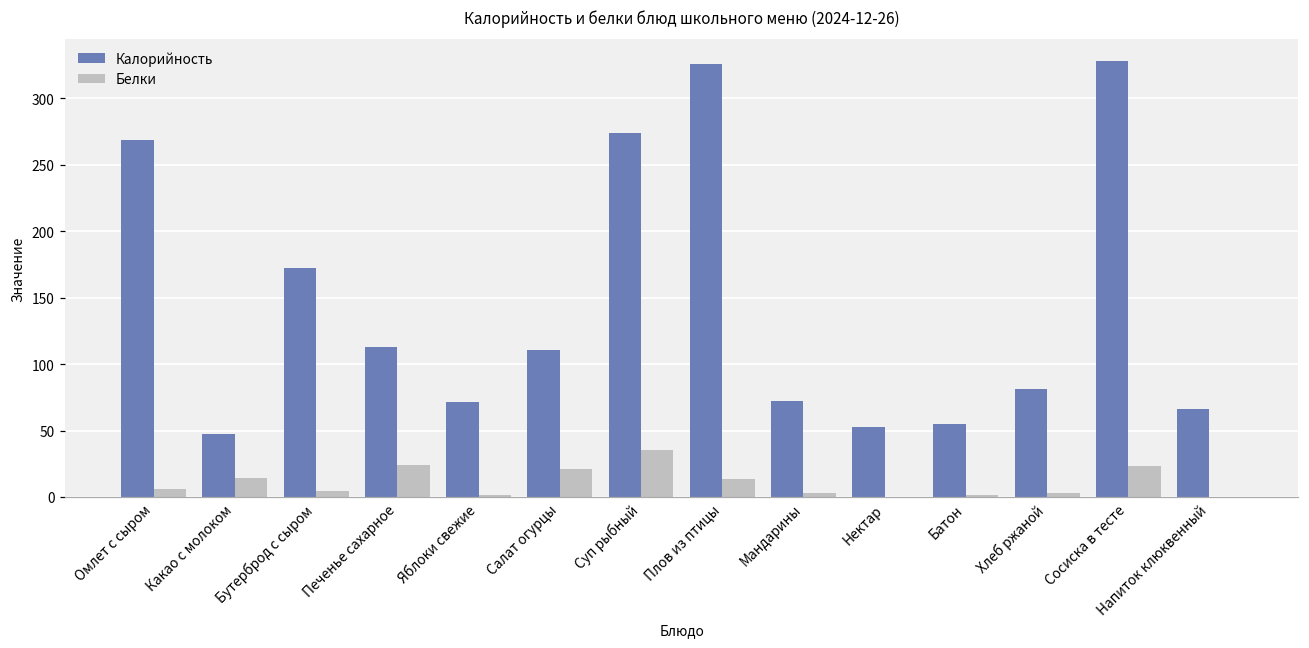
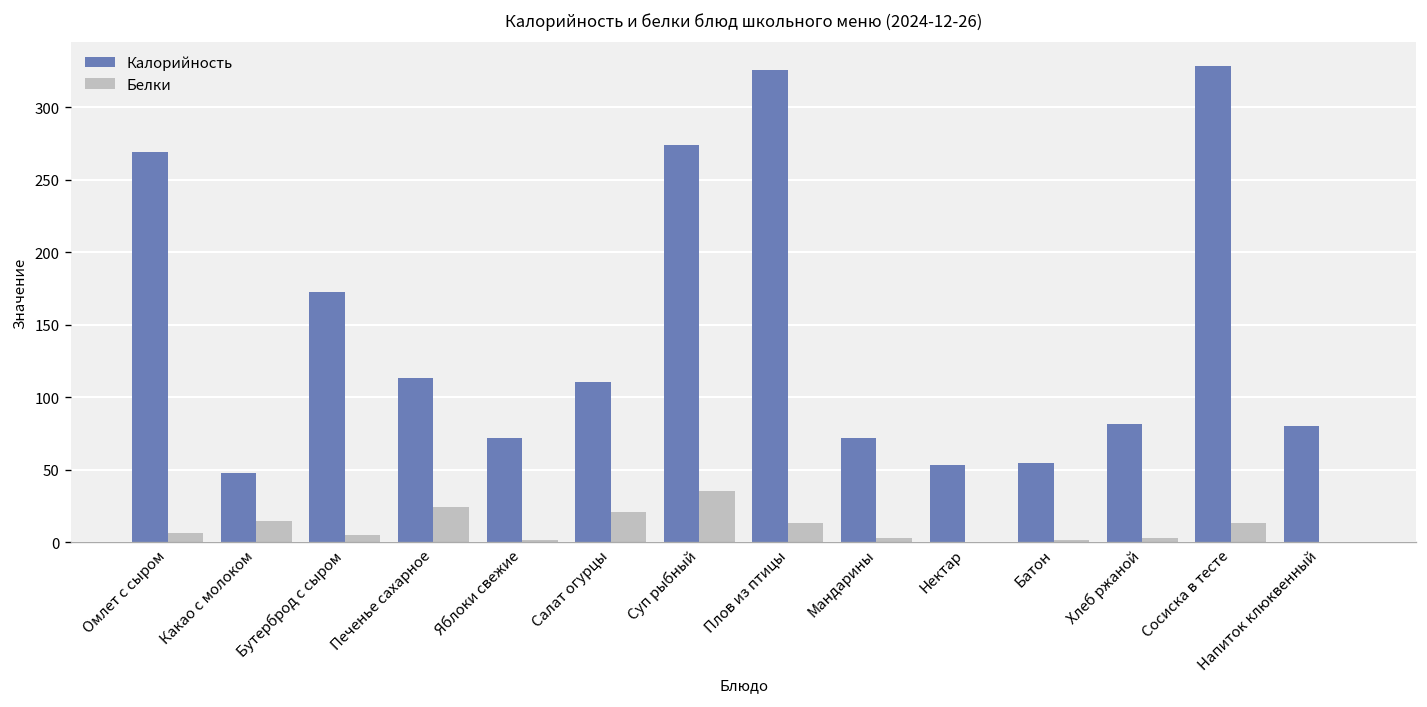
  {
    "Калорийность": {
      "Омлет с сыром": 269,
      "Какао с молоком": 48,
      "Бутерброд с сыром": 172,
      "Печенье сахарное": 113,
      "Яблоки свежие": 72,
      "Салат огурцы": 110,
      "Суп рыбный": 274,
      "Плов из птицы": 326,
      "Мандарины": 72,
      "Нектар": 53,
      "Батон": 55,
      "Хлеб ржаной": 82,
      "Сосиска в тесте": 328,
-     "Напиток клюквенный": 66
+     "Напиток клюквенный": 80
    },
    "Белки": {
      "Омлет с сыром": 6,
      "Какао с молоком": 14,
      "Бутерброд с сыром": 5,
      "Печенье сахарное": 24,
      "Салат огурцы": 21,
      "Суп рыбный": 35,
      "Плов из птицы": 13,
      "Мандарины": 3,
      "Хлеб ржаной": 3,
-     "Сосиска в тесте": 23,
+     "Сосиска в тесте": 13,
      "Напиток клюквенный": 0
    }
  }
